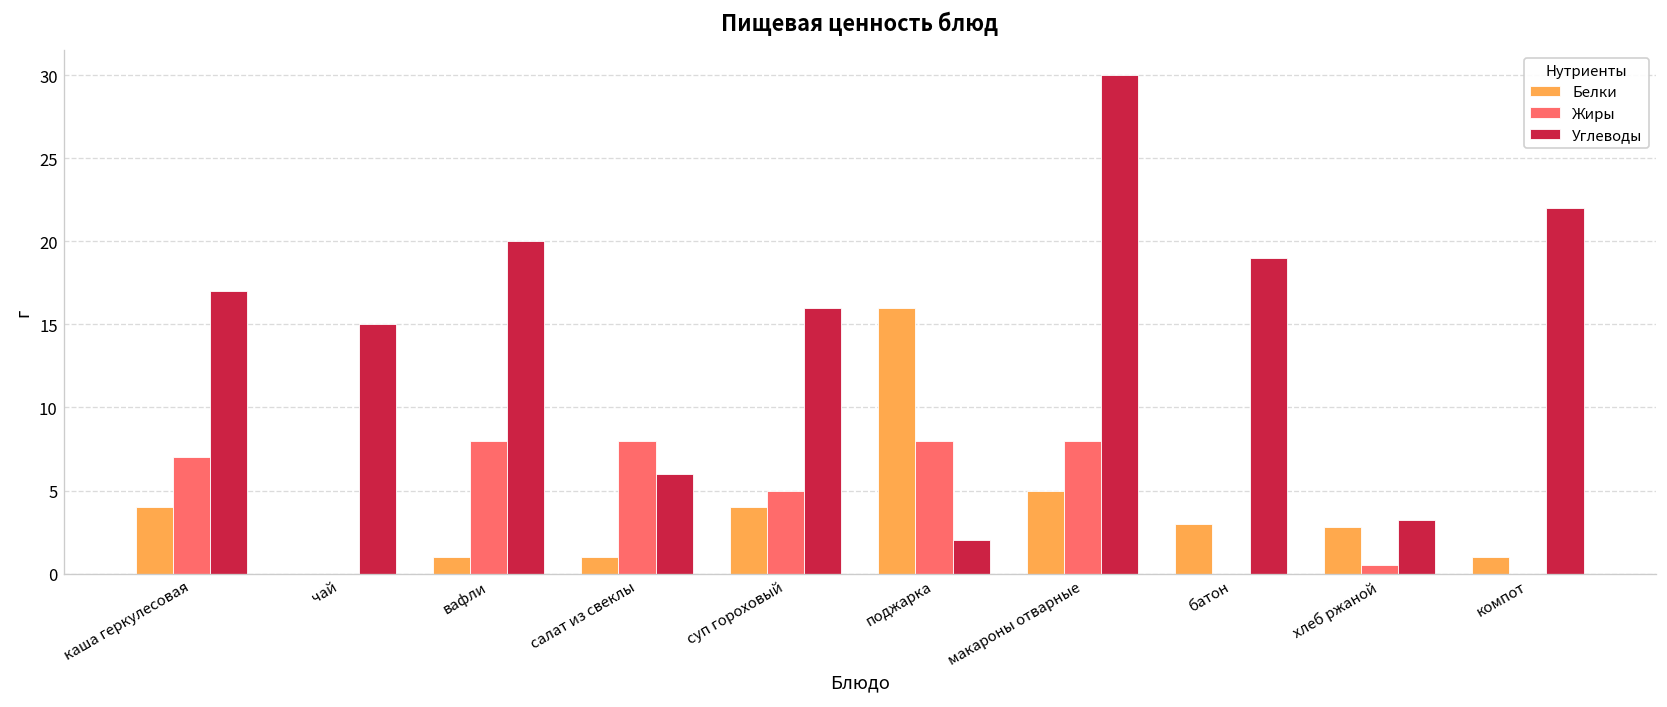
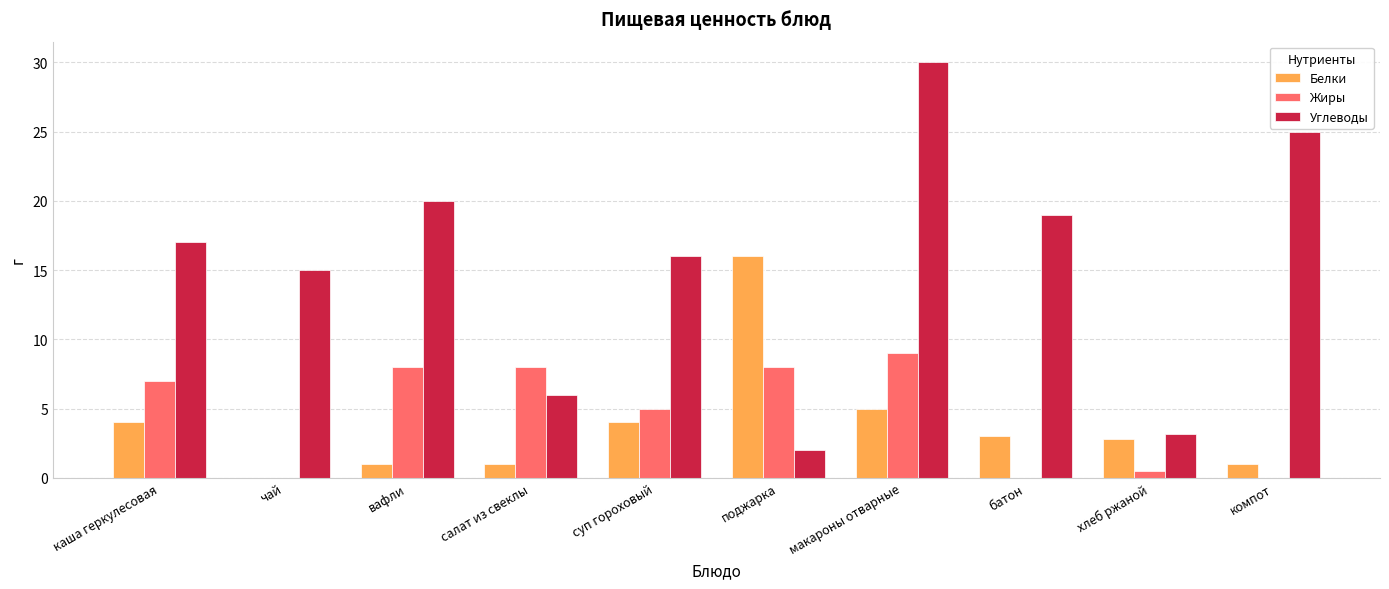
  {
    "Белки": {
      "каша геркулесовая": 4,
      "чай": 0,
      "вафли": 1,
      "салат из свеклы": 1,
      "суп гороховый": 4,
      "поджарка": 16,
      "макароны отварные": 5,
      "батон": 3,
      "хлеб ржаной": 2.8,
      "компот": 1
    },
    "Жиры": {
      "каша геркулесовая": 7,
      "чай": 0,
      "вафли": 8,
      "салат из свеклы": 8,
      "суп гороховый": 5,
      "поджарка": 8,
-     "макароны отварные": 8,
+     "макароны отварные": 9,
      "батон": 0,
      "хлеб ржаной": 0.5,
      "компот": 0
    },
    "Углеводы": {
      "каша геркулесовая": 17,
      "чай": 15,
      "вафли": 20,
      "салат из свеклы": 6,
      "суп гороховый": 16,
      "поджарка": 2,
      "макароны отварные": 30,
      "батон": 19,
      "хлеб ржаной": 3.2,
-     "компот": 22
+     "компот": 25
    }
  }
